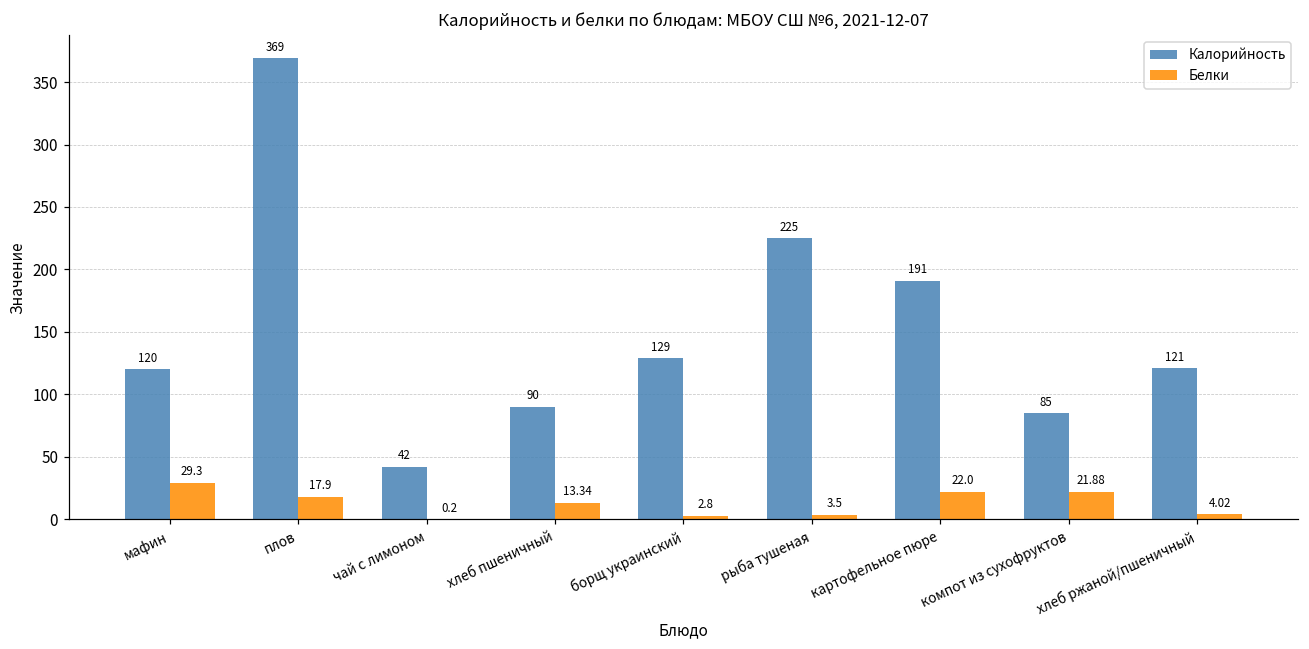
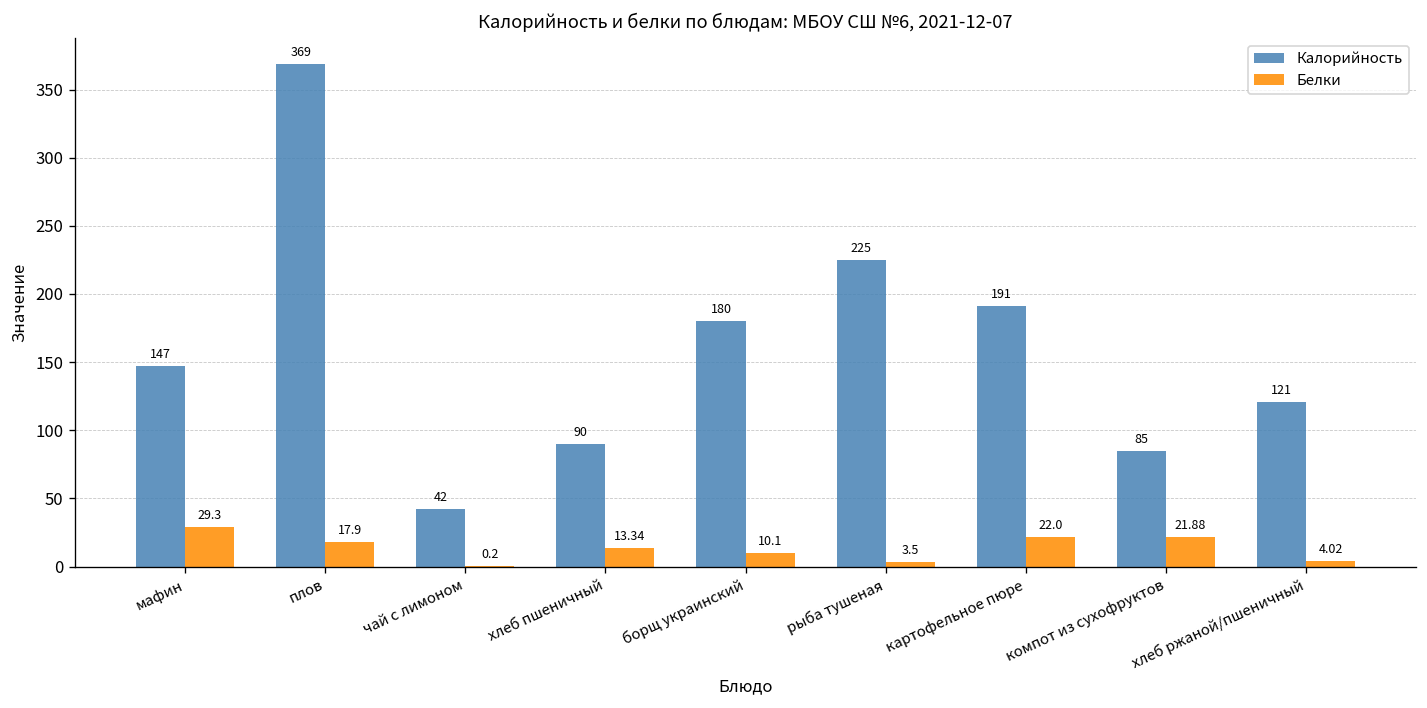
  {
    "Калорийность": {
-     "мафин": 120,
+     "мафин": 147,
      "плов": 369,
      "чай с лимоном": 42,
      "хлеб пшеничный": 90,
-     "борщ украинский": 129,
+     "борщ украинский": 180,
      "рыба тушеная": 225,
      "картофельное пюре": 191,
      "компот из сухофруктов": 85,
      "хлеб ржаной/пшеничный": 121
    },
    "Белки": {
      "мафин": 29.3,
      "плов": 17.9,
      "чай с лимоном": 0.2,
      "хлеб пшеничный": 13.34,
-     "борщ украинский": 2.8,
+     "борщ украинский": 10.1,
      "рыба тушеная": 3.5,
      "картофельное пюре": 22.0,
      "компот из сухофруктов": 21.88,
      "хлеб ржаной/пшеничный": 4.02
    }
  }
